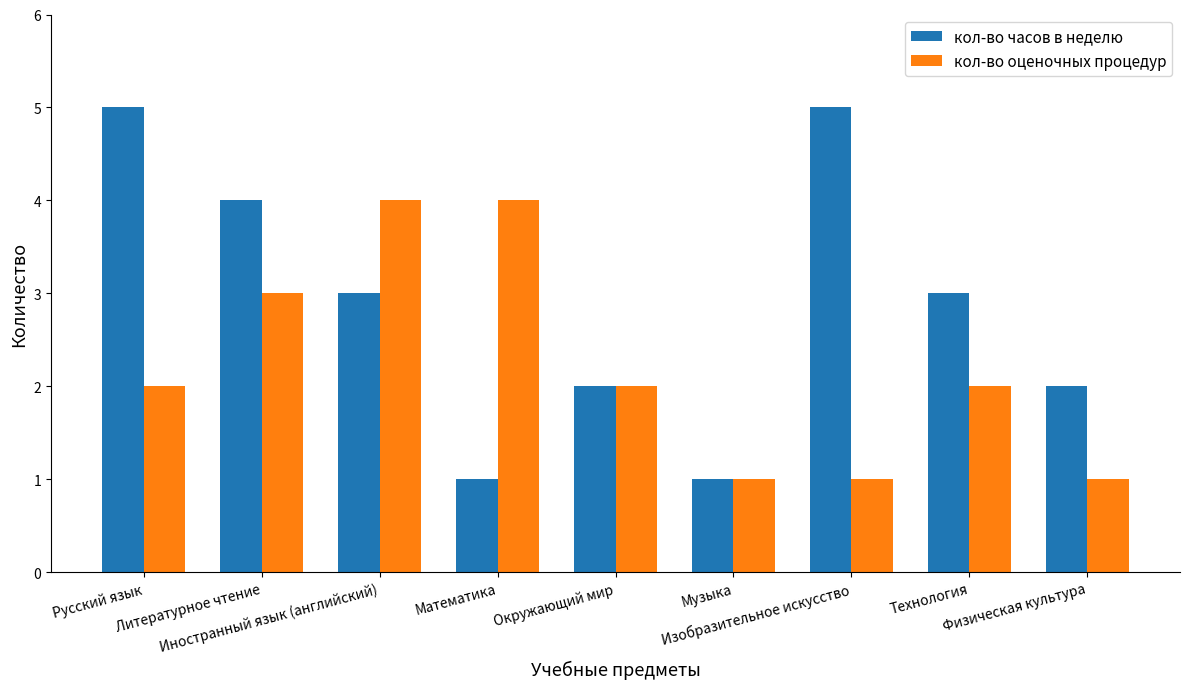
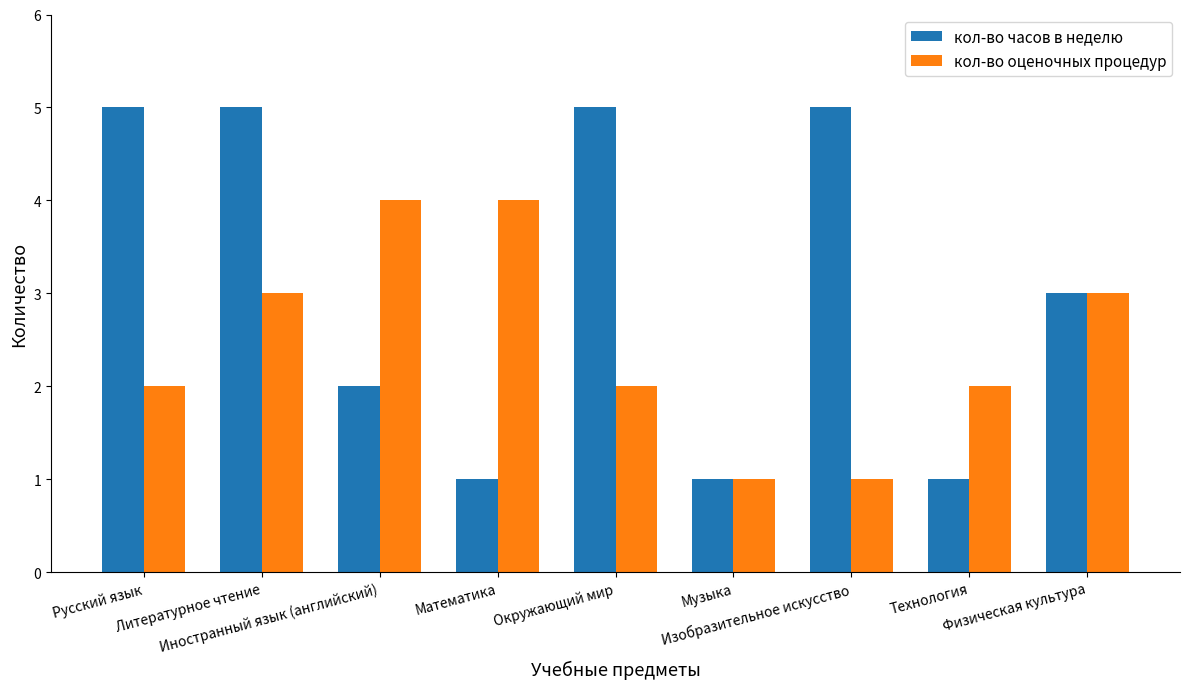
  {
    "кол-во часов в неделю": {
      "Русский язык": 5,
-     "Литературное чтение": 4,
-     "Иностранный язык (английский)": 3,
+     "Литературное чтение": 5,
+     "Иностранный язык (английский)": 2,
      "Математика": 1,
-     "Окружающий мир": 2,
+     "Окружающий мир": 5,
      "Музыка": 1,
      "Изобразительное искусство": 5,
-     "Технология": 3,
-     "Физическая культура": 2
+     "Технология": 1,
+     "Физическая культура": 3
    },
    "кол-во оценочных процедур": {
      "Русский язык": 2,
      "Литературное чтение": 3,
      "Иностранный язык (английский)": 4,
      "Математика": 4,
      "Окружающий мир": 2,
      "Музыка": 1,
      "Изобразительное искусство": 1,
      "Технология": 2,
-     "Физическая культура": 1
+     "Физическая культура": 3
    }
  }
